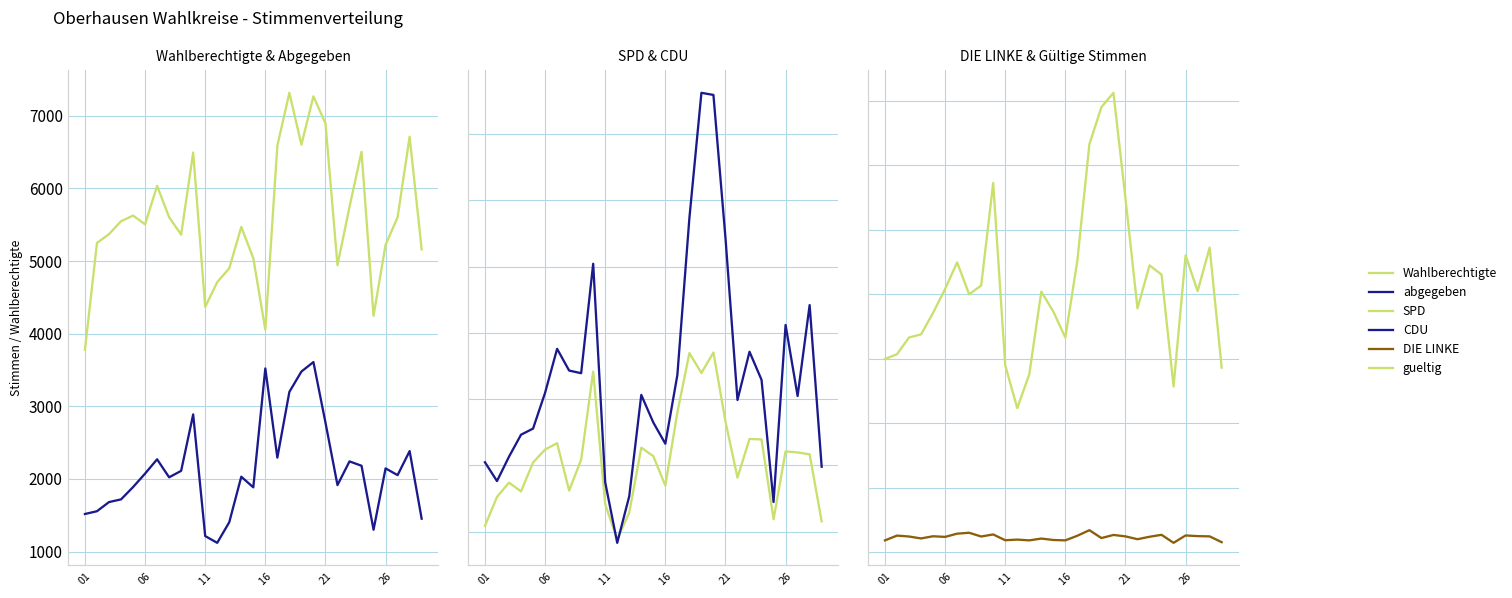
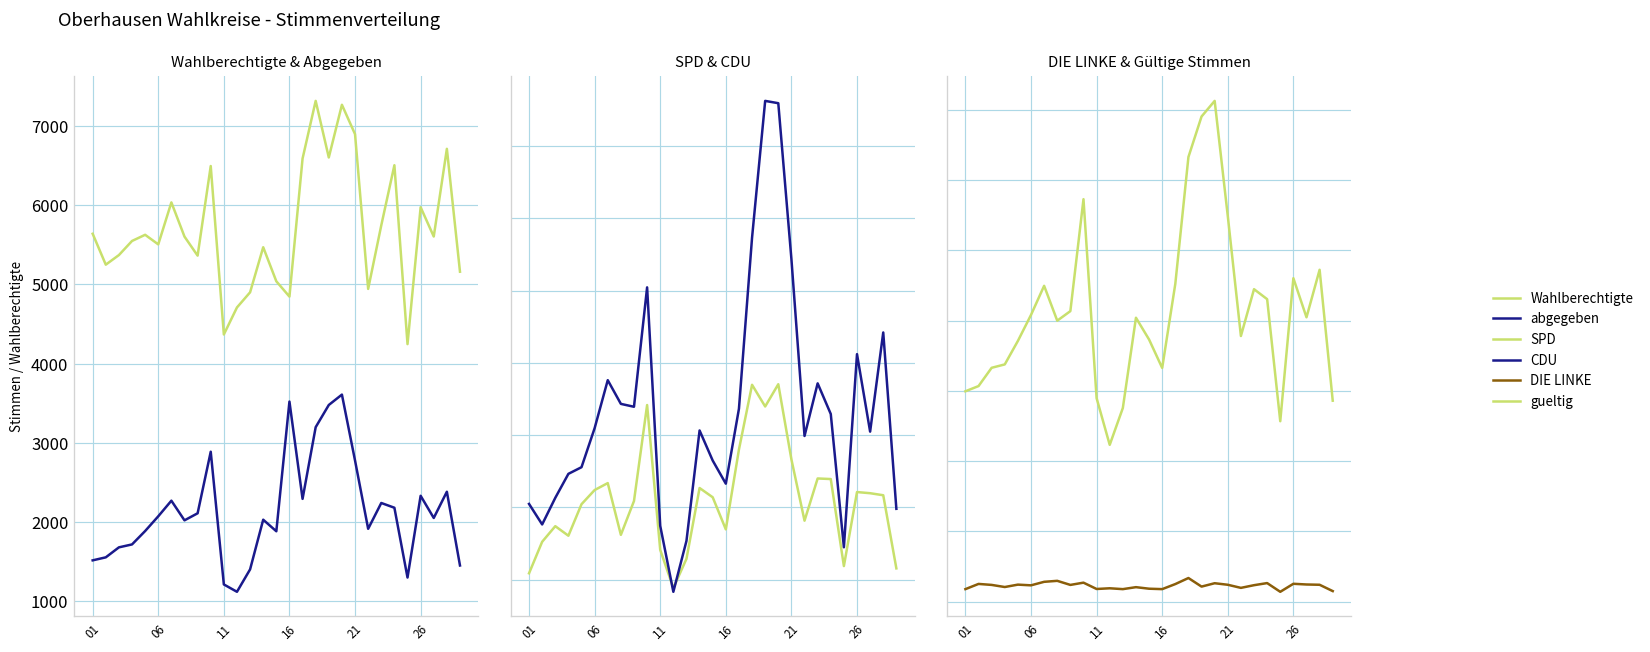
  {
    "Wahlberechtigte & Abgegeben": {
      "Wahlberechtigte": {
-       "01": 3800,
+       "01": 5600,
        "06": 5500,
        "11": 4400,
-       "16": 4100,
+       "16": 4800,
        "21": 6900,
-       "26": 5200
+       "26": 6000
      },
      "abgegeben": {
        "01": 1500,
        "06": 2100,
        "11": 1200,
        "16": 3500,
        "21": 2800,
-       "26": 2100
+       "26": 2300
      }
    }
  }
